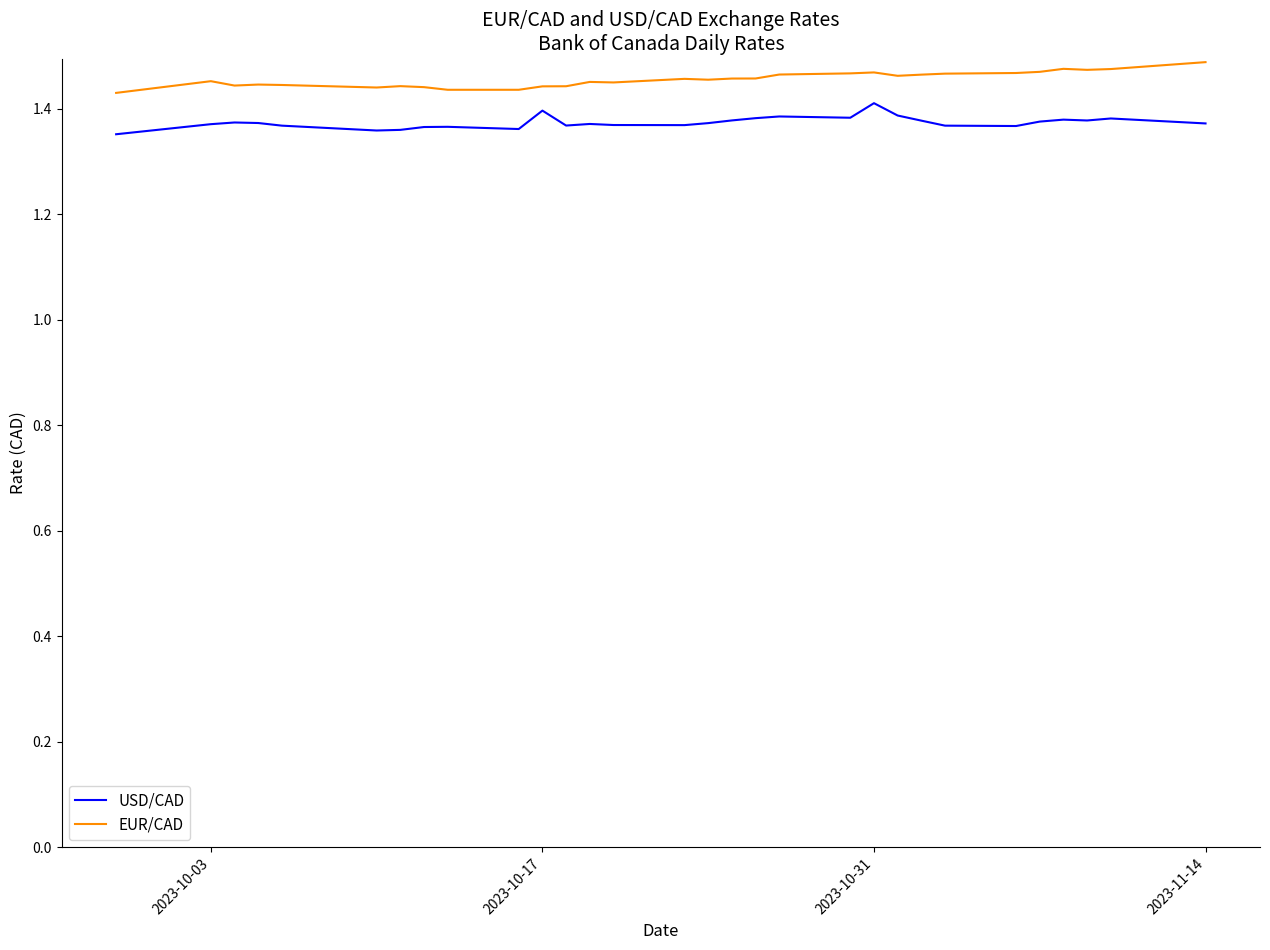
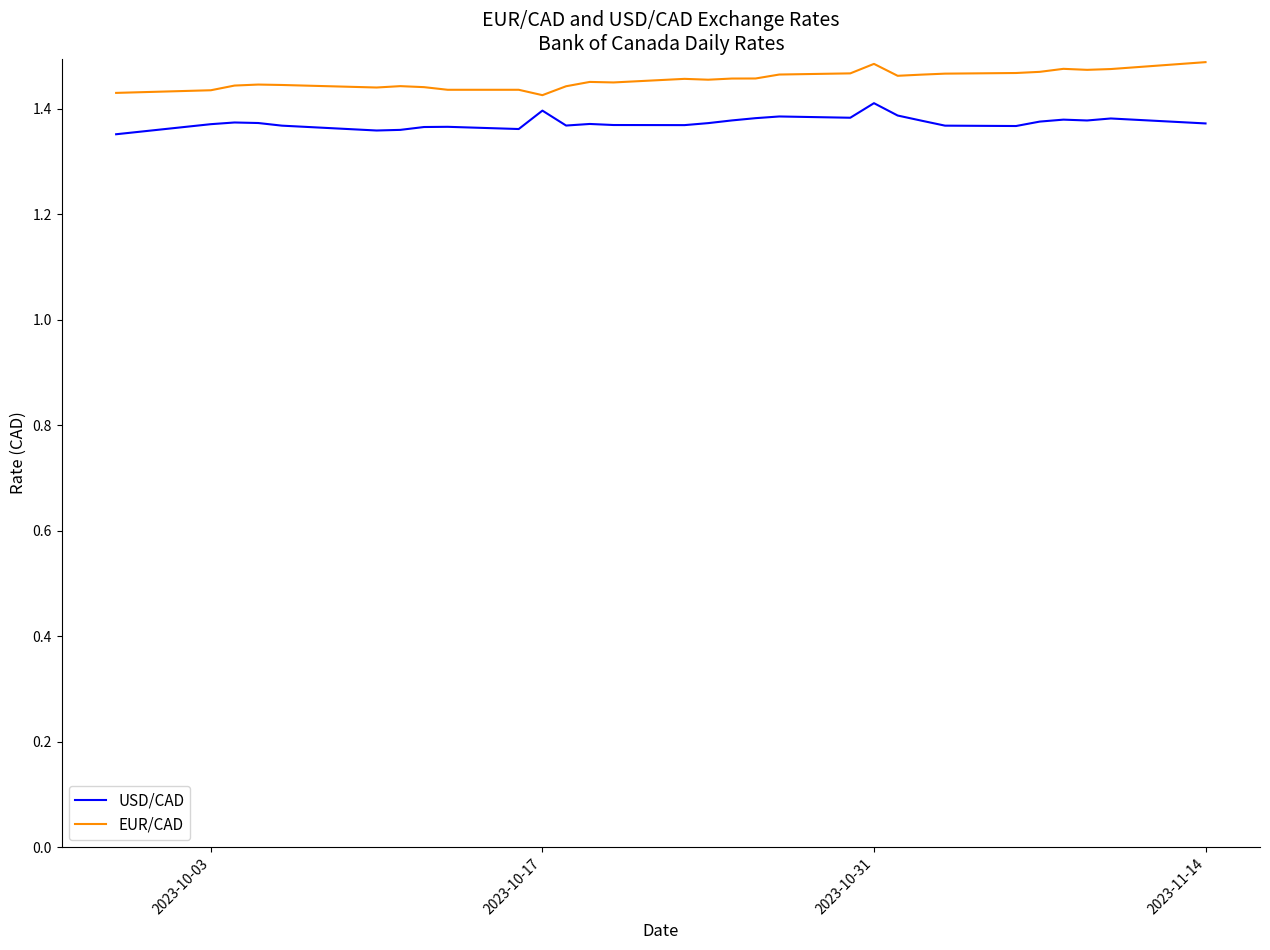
  {
    "USD/CAD": {
      "2023-10-03": 1.37,
      "2023-10-17": 1.40,
      "2023-10-31": 1.41,
      "2023-11-14": 1.37
    },
    "EUR/CAD": {
-     "2023-10-03": 1.45,
-     "2023-10-17": 1.44,
-     "2023-10-31": 1.47,
+     "2023-10-03": 1.44,
+     "2023-10-17": 1.43,
+     "2023-10-31": 1.49,
      "2023-11-14": 1.49
    }
  }
